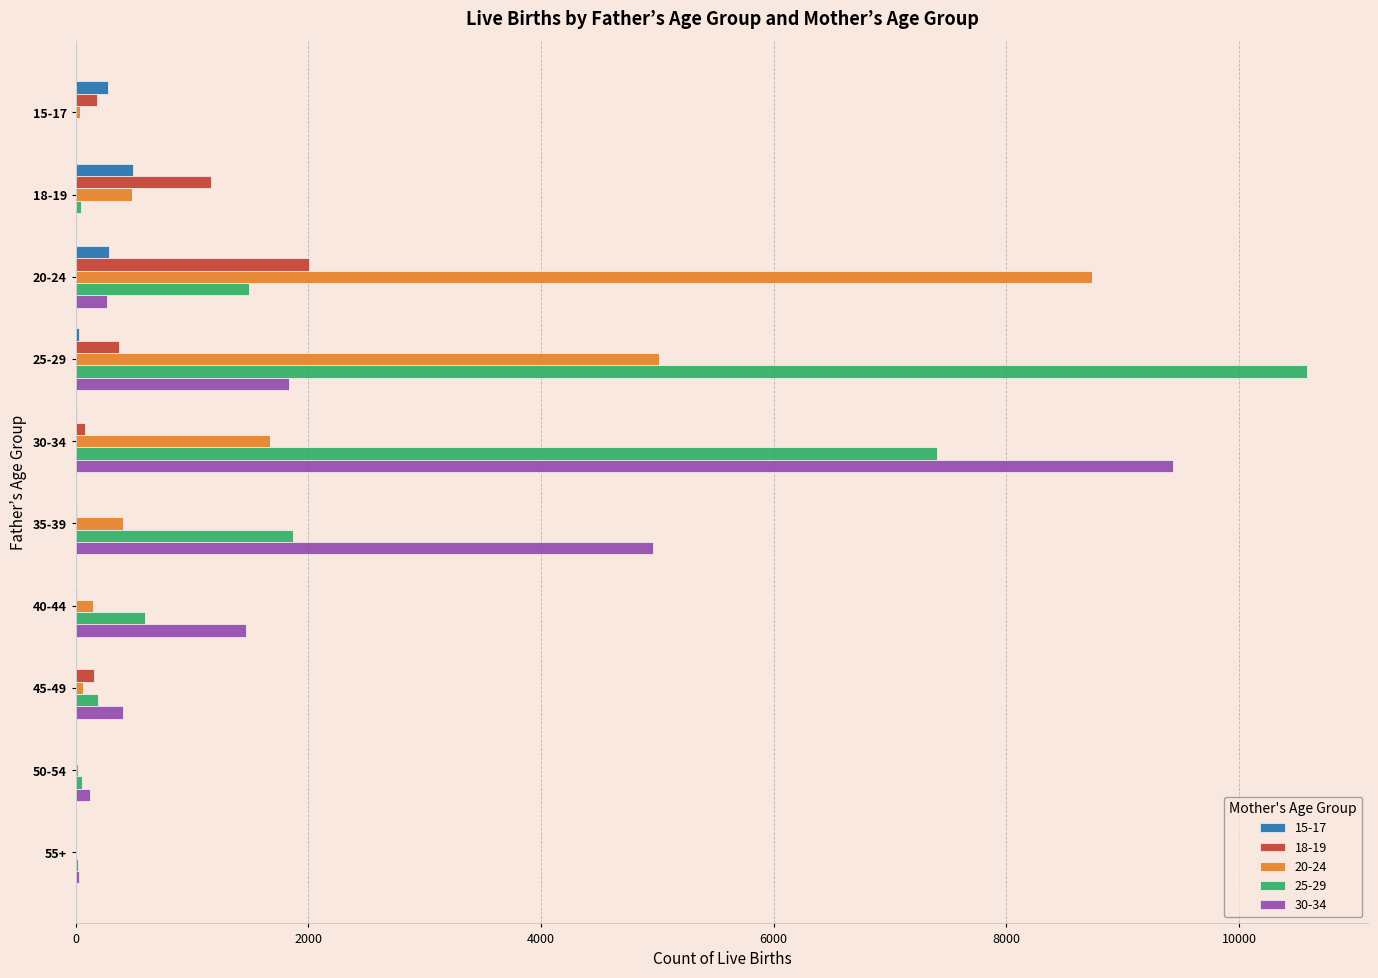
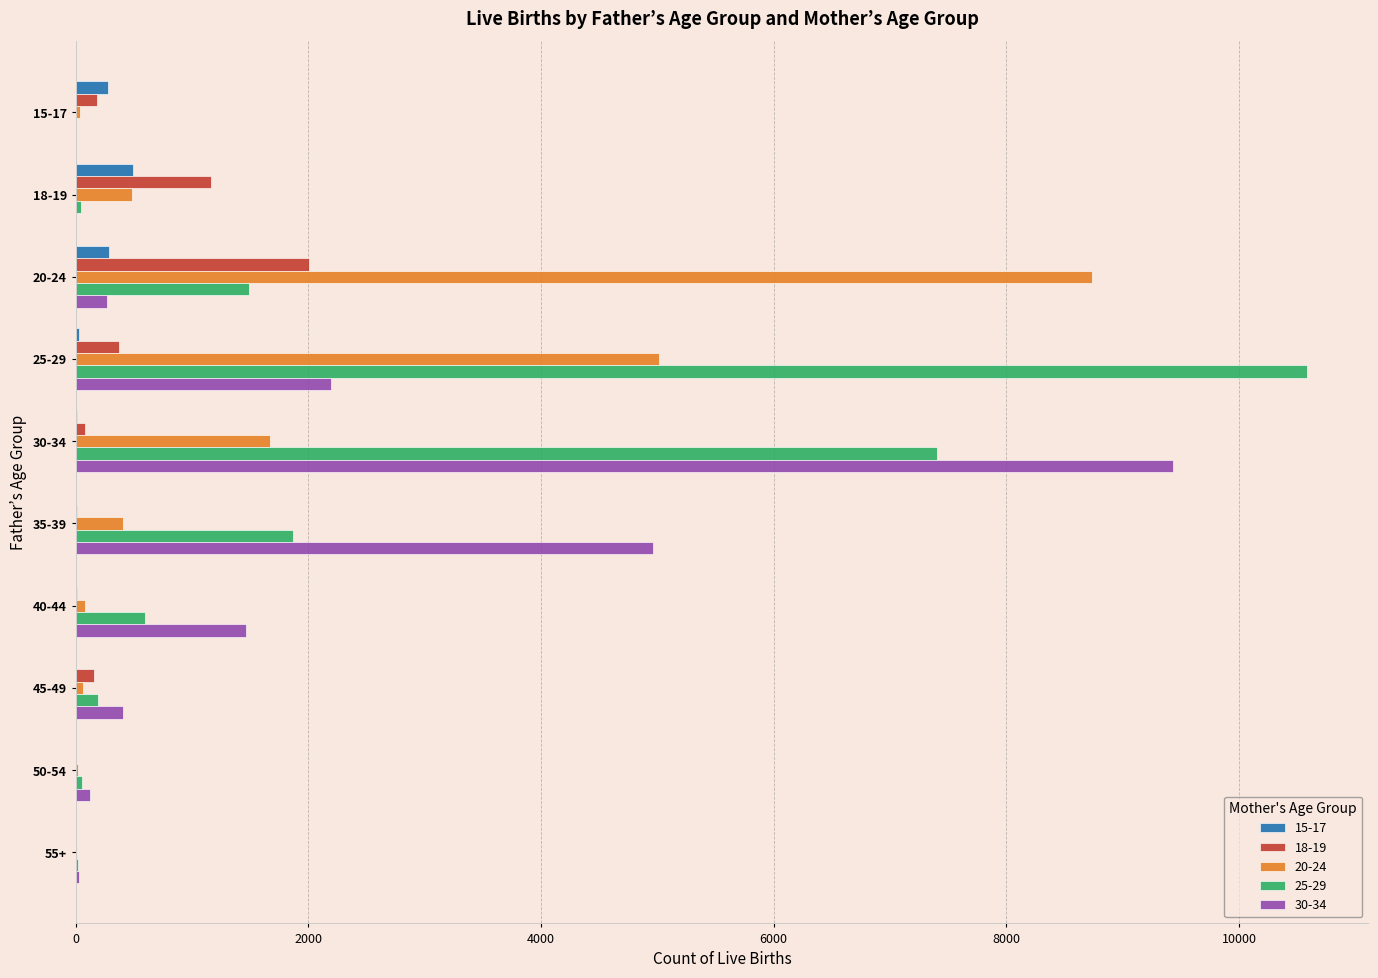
  {
    "15-17": {
      "15-17": 280,
      "18-19": 500,
      "20-24": 280,
      "25-29": 30,
      "35-39": 0,
      "40-44": 0,
      "45-49": 0,
      "50-54": 0,
      "55+": 0
    },
    "18-19": {
      "15-17": 190,
      "18-19": 1160,
      "20-24": 2000,
      "25-29": 370,
      "30-34": 80,
      "45-49": 150,
      "50-54": 0,
      "55+": 0
    },
    "20-24": {
      "15-17": 30,
      "18-19": 480,
      "20-24": 8740,
      "25-29": 5010,
      "30-34": 1670,
      "35-39": 400,
-     "40-44": 150,
+     "40-44": 80,
      "45-49": 60
    },
    "25-29": {
      "15-17": 0,
      "18-19": 50,
      "20-24": 1490,
      "25-29": 10580,
      "30-34": 7400,
      "35-39": 1870,
      "40-44": 590,
      "45-49": 190,
      "50-54": 60
    },
    "30-34": {
      "15-17": 0,
      "18-19": 0,
      "20-24": 270,
-     "25-29": 1830,
+     "25-29": 2190,
      "30-34": 9430,
      "35-39": 4960,
      "40-44": 1460,
      "45-49": 410,
      "50-54": 130,
      "55+": 30
    }
  }
